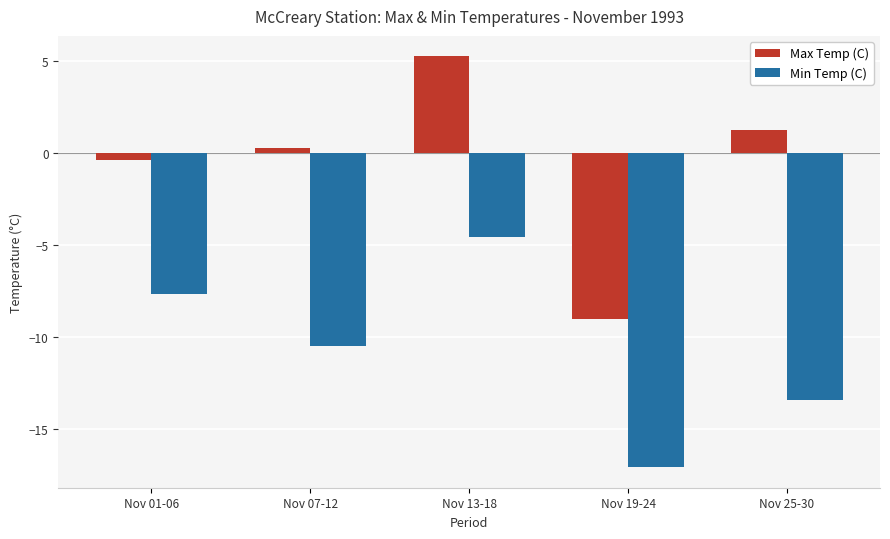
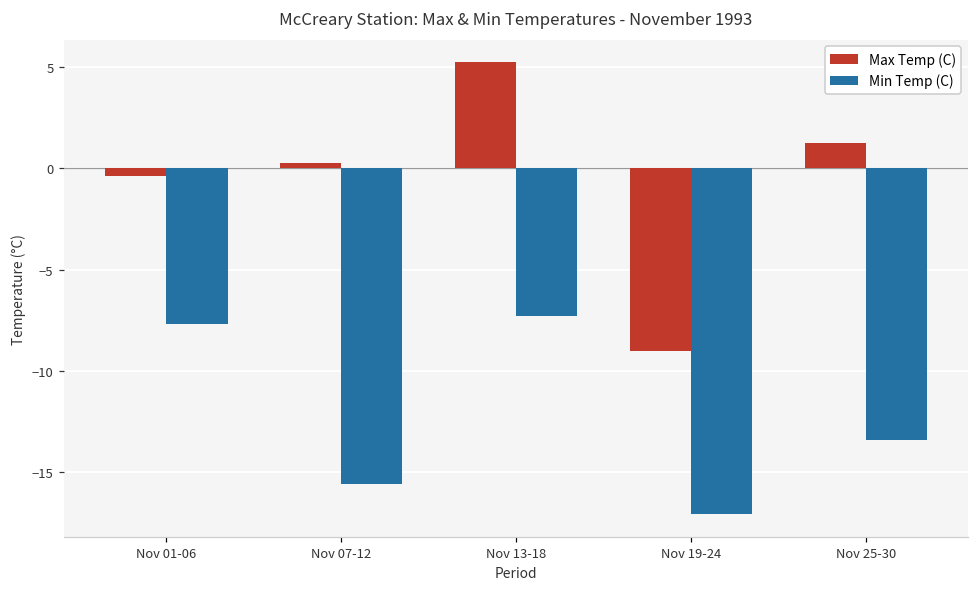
  {
    "Max Temp (C)": {
      "Nov 01-06": -0.4,
      "Nov 07-12": 0.3,
      "Nov 13-18": 5.3,
      "Nov 19-24": -9.0,
      "Nov 25-30": 1.3
    },
    "Min Temp (C)": {
      "Nov 01-06": -7.7,
-     "Nov 07-12": -10.5,
-     "Nov 13-18": -4.6,
+     "Nov 07-12": -15.6,
+     "Nov 13-18": -7.3,
      "Nov 19-24": -17.1,
      "Nov 25-30": -13.4
    }
  }
